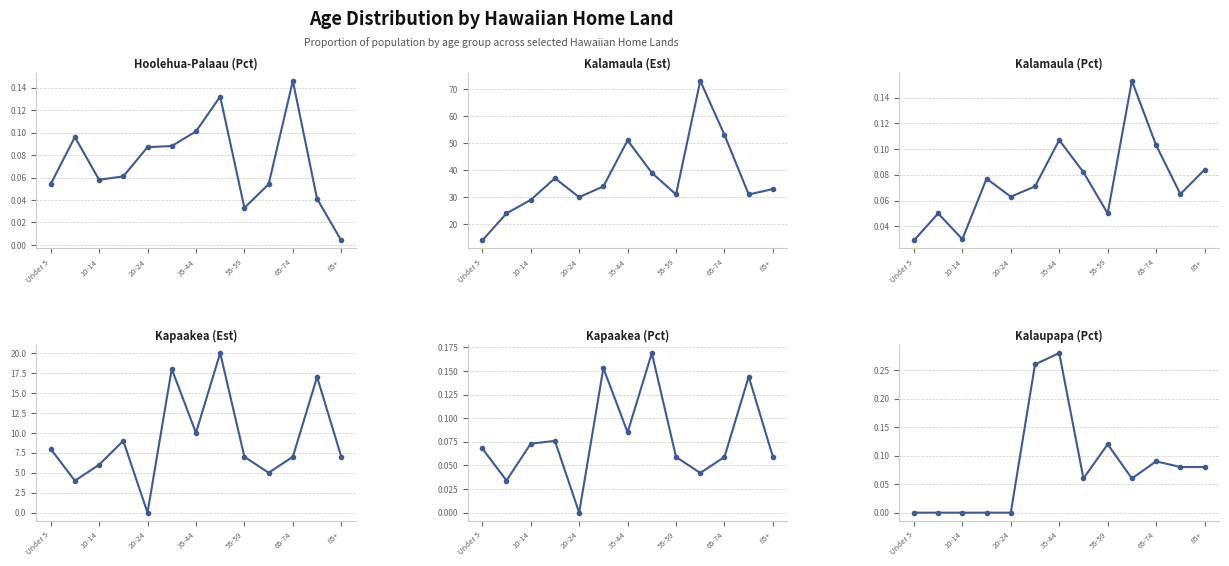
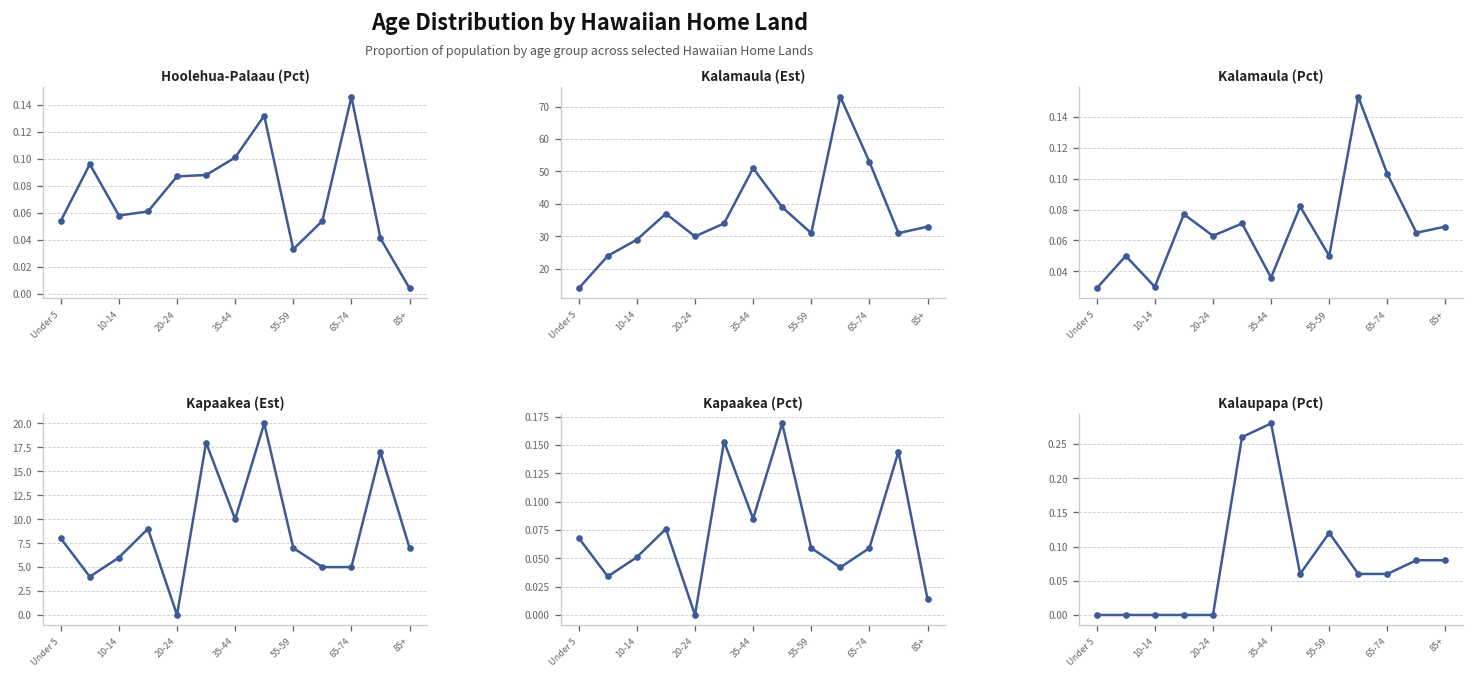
  {
    "Hoolehua-Palaau (Pct)": {
      "Under 5": 0.054,
      "10-14": 0.058,
      "20-24": 0.087,
      "35-44": 0.101,
      "55-59": 0.033,
      "65-74": 0.146,
      "85+": 0.004
    },
    "Kalamaula (Est)": {
      "Under 5": 14,
      "10-14": 29,
      "20-24": 30,
      "35-44": 51,
      "55-59": 31,
      "65-74": 53,
      "85+": 33
    },
    "Kalamaula (Pct)": {
      "Under 5": 0.029,
      "10-14": 0.030,
      "20-24": 0.063,
-     "35-44": 0.107,
+     "35-44": 0.036,
      "55-59": 0.050,
      "65-74": 0.103,
-     "85+": 0.084
+     "85+": 0.069
    },
    "Kapaakea (Est)": {
      "Under 5": 8,
      "10-14": 6,
      "20-24": 0,
      "35-44": 10,
      "55-59": 7,
-     "65-74": 7,
+     "65-74": 5,
      "85+": 7
    },
    "Kapaakea (Pct)": {
      "Under 5": 0.07,
-     "10-14": 0.07,
+     "10-14": 0.05,
      "20-24": 0.00,
      "35-44": 0.09,
      "55-59": 0.06,
      "65-74": 0.06,
-     "85+": 0.06
+     "85+": 0.01
    },
    "Kalaupapa (Pct)": {
      "Under 5": 0.00,
      "10-14": 0.00,
      "20-24": 0.00,
      "35-44": 0.28,
      "55-59": 0.12,
-     "65-74": 0.09,
+     "65-74": 0.06,
      "85+": 0.08
    }
  }
